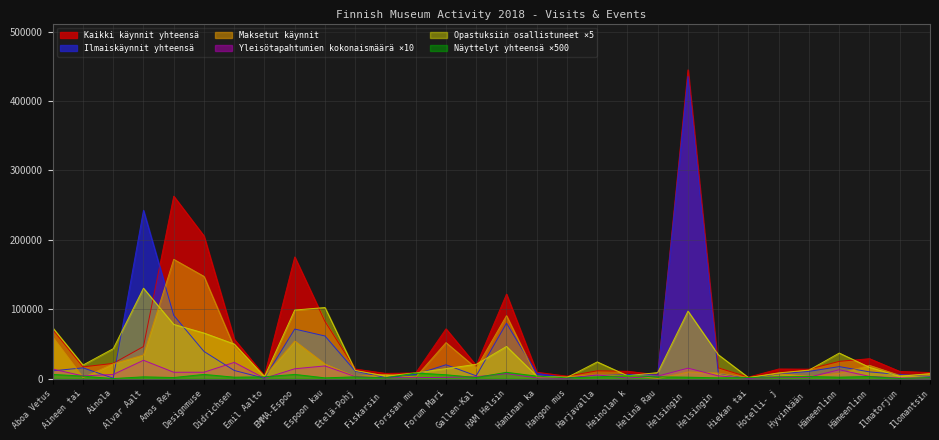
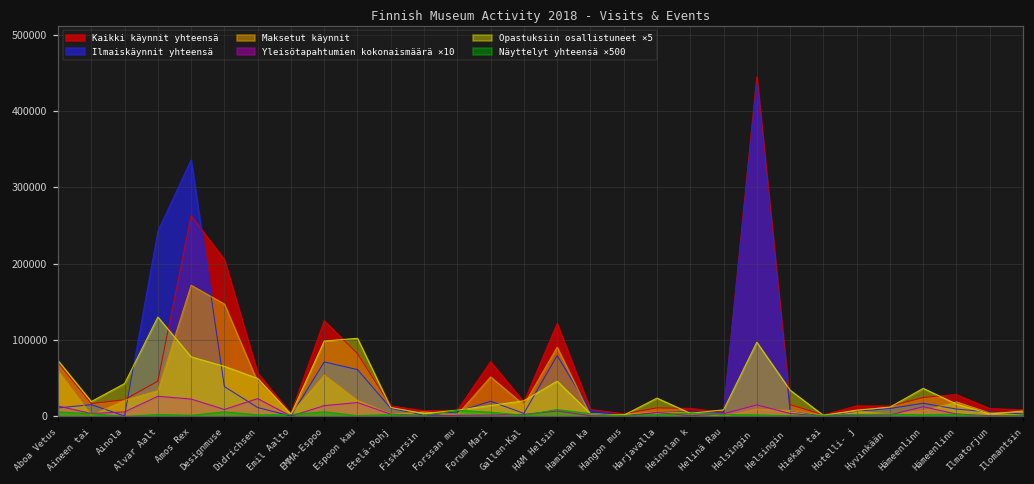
  {
    "Kaikki käynnit yhteensä": {
      "Alvar Aalt": 50000,
      "Amos Rex": 260000,
      "Designmuse": 210000,
      "Didrichsen": 60000,
-     "EMMA-Espoo": 180000,
+     "EMMA-Espoo": 130000,
      "Espoon kau": 80000,
      "Forum Mari": 70000,
      "HAM Helsin": 120000,
      "Harjavalla": 10000,
      "Heinolan k": 10000,
      "Hotelli- j": 10000,
      "Ilmatorjun": 10000
    },
    "Ilmaiskäynnit yhteensä": {
      "Alvar Aalt": 240000,
-     "Amos Rex": 90000,
+     "Amos Rex": 340000,
      "Designmuse": 40000,
      "Didrichsen": 10000,
      "EMMA-Espoo": 70000,
      "Espoon kau": 60000,
      "Forum Mari": 20000,
      "HAM Helsin": 80000
    },
    "Yleisötapahtumien kokonaismäärä ×10": {
      "Ainola": 10000,
      "Alvar Aalt": 30000,
-     "Amos Rex": 10000,
+     "Amos Rex": 20000,
      "Didrichsen": 20000,
      "EMMA-Espoo": 10000,
      "Forum Mari": 0
    },
    "Näyttelyt yhteensä ×500": {
      "Aboa Vetus": 10000,
      "Alvar Aalt": 0,
      "Amos Rex": 0,
      "Didrichsen": 0,
      "EMMA-Espoo": 10000,
      "Espoon kau": 0,
      "Forum Mari": 10000
    }
  }
